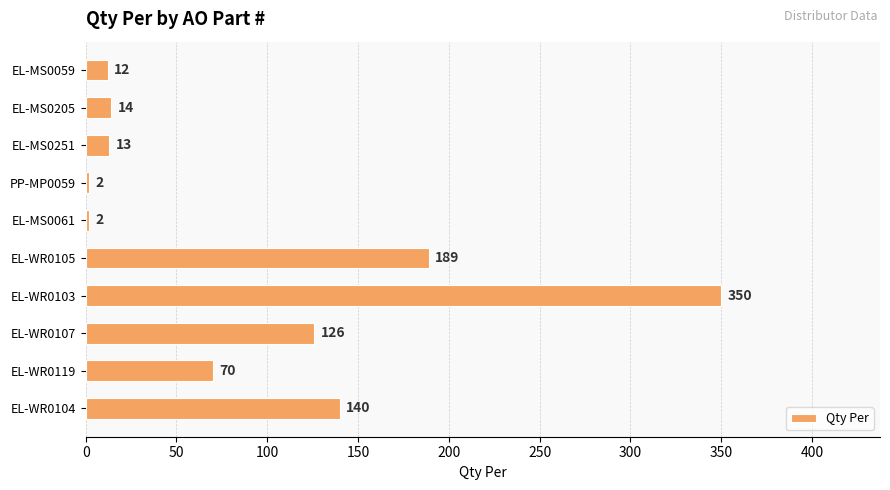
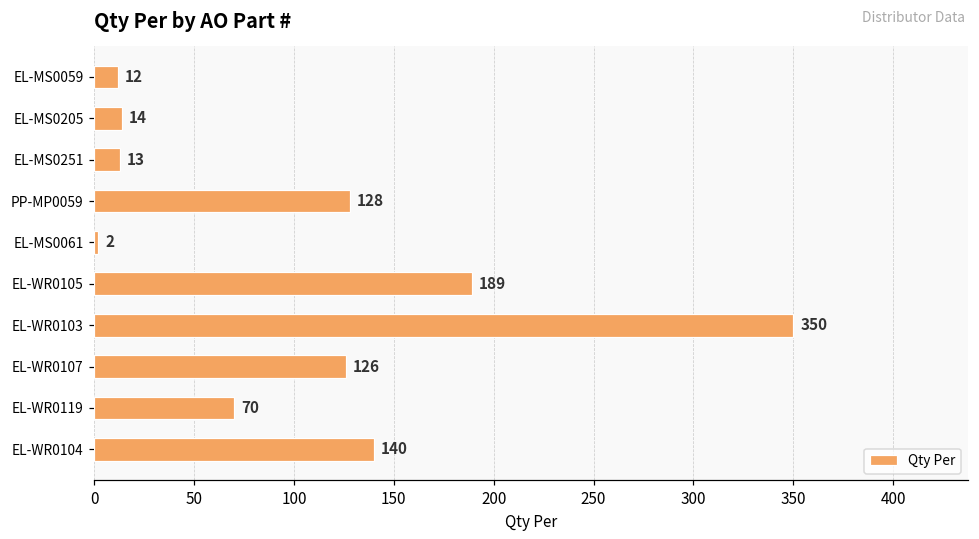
  {
    "EL-MS0059": 12,
    "EL-MS0205": 14,
    "EL-MS0251": 13,
-   "PP-MP0059": 2,
+   "PP-MP0059": 128,
    "EL-MS0061": 2,
    "EL-WR0105": 189,
    "EL-WR0103": 350,
    "EL-WR0107": 126,
    "EL-WR0119": 70,
    "EL-WR0104": 140
  }
